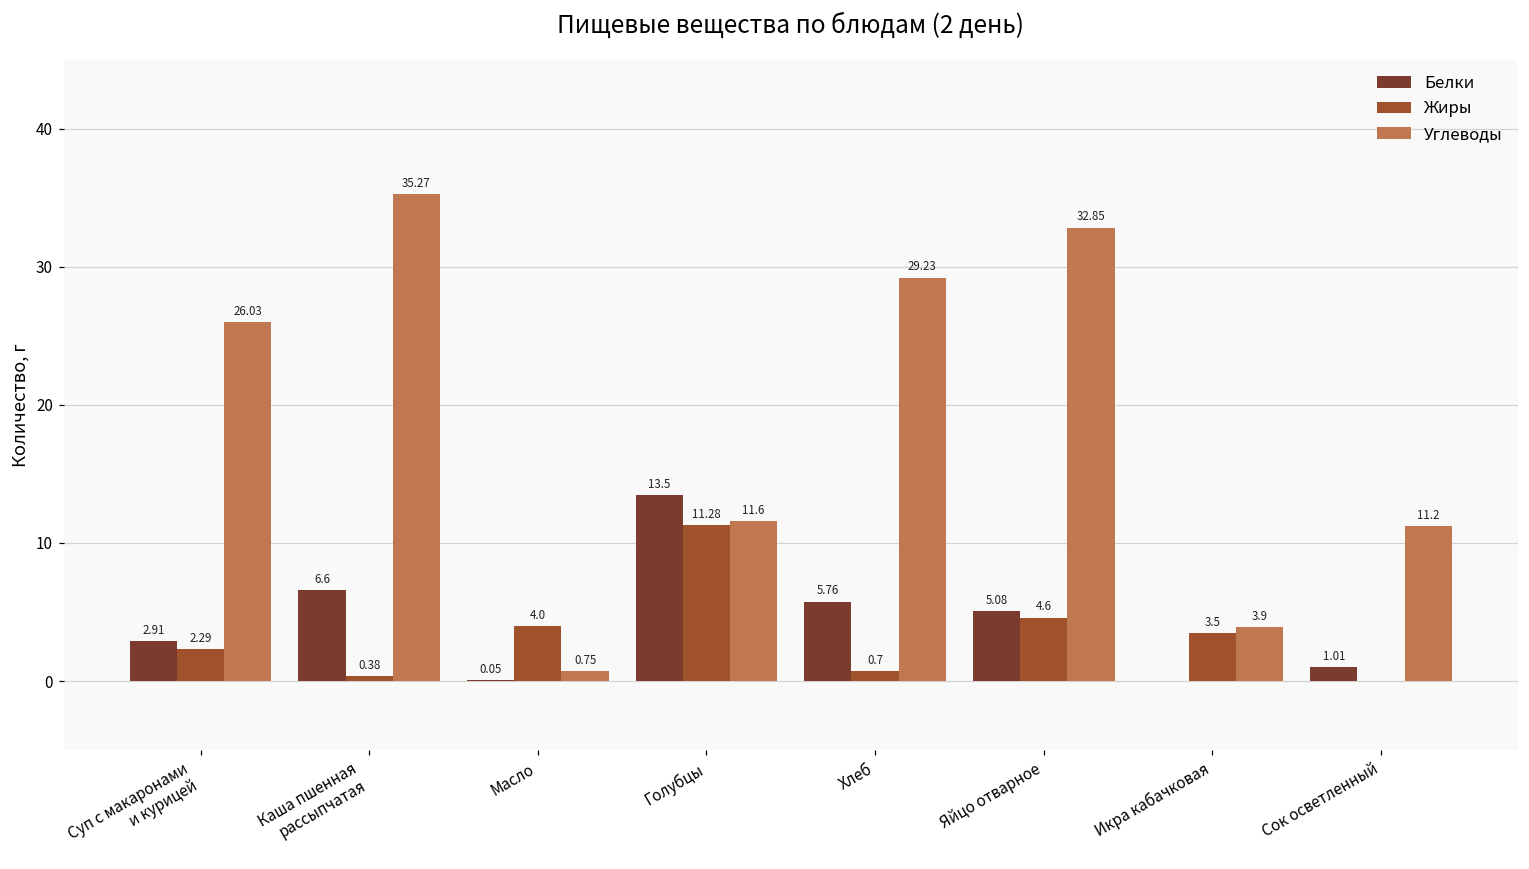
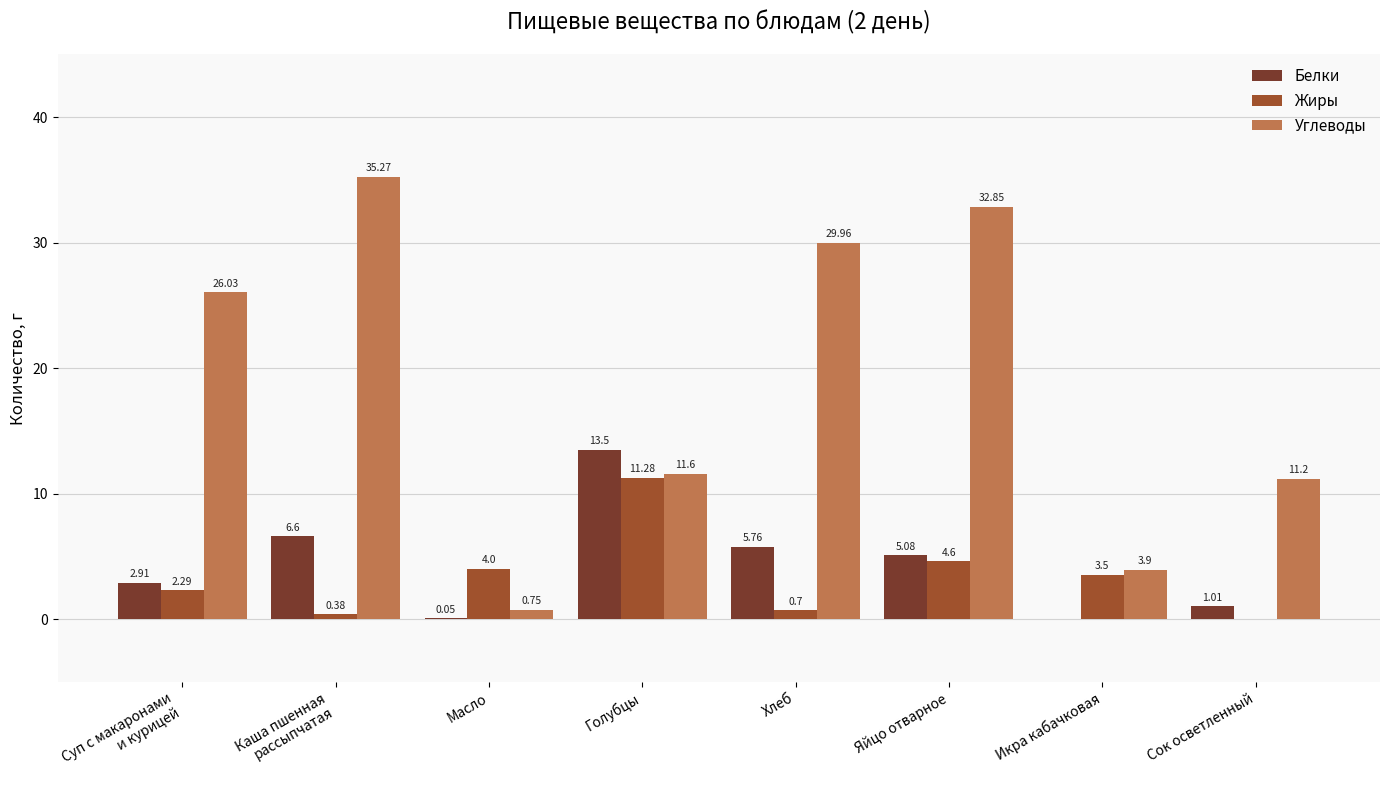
  {
    "Углеводы": {
      "Суп с макаронами и курицей": 26.03,
      "Каша пшенная рассыпчатая": 35.27,
      "Масло": 0.75,
      "Голубцы": 11.6,
-     "Хлеб": 29.23,
+     "Хлеб": 29.96,
      "Яйцо отварное": 32.85,
      "Икра кабачковая": 3.9,
      "Сок осветленный": 11.2
    }
  }
